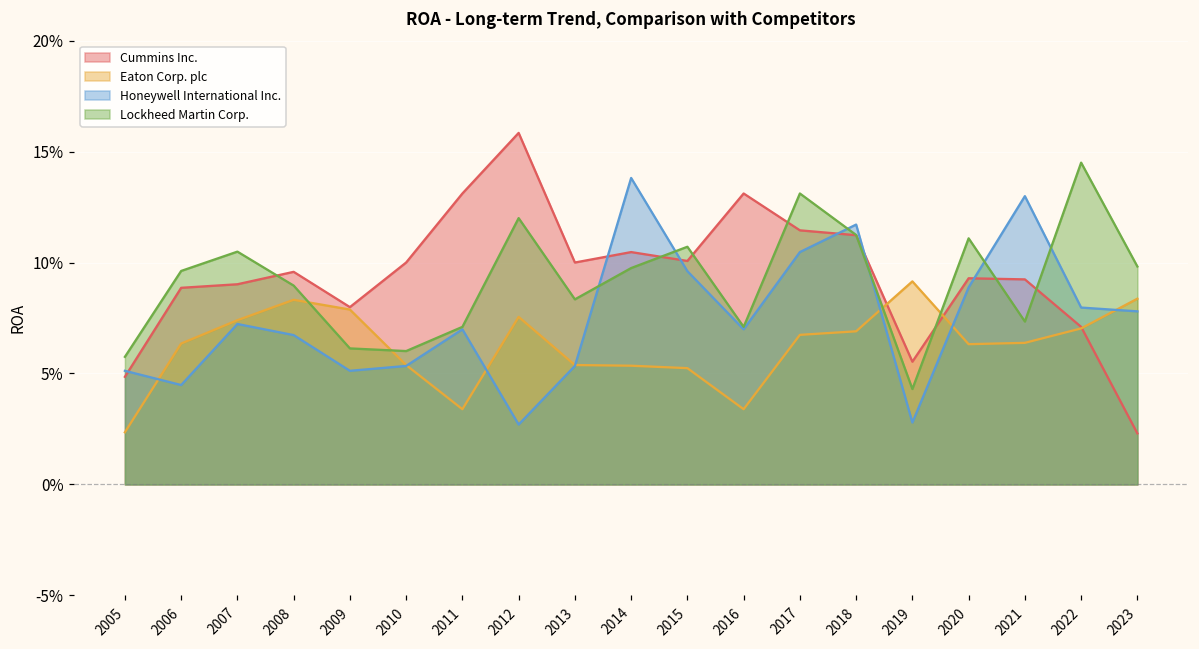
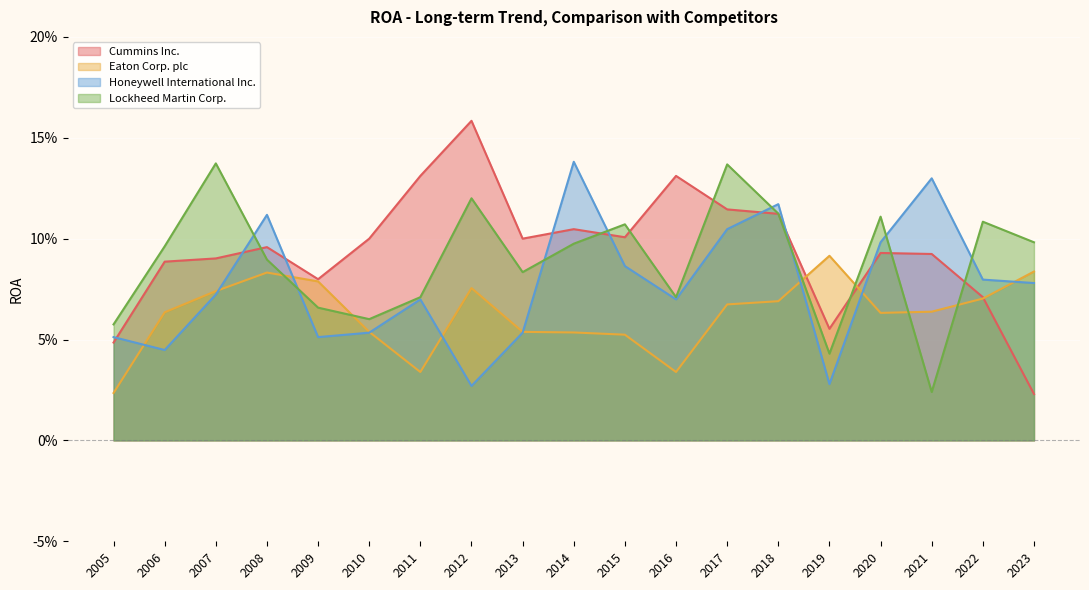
  {
    "Honeywell International Inc.": {
      "2005": "5.1%",
      "2006": "4.5%",
      "2007": "7.2%",
-     "2008": "6.7%",
+     "2008": "11.2%",
      "2009": "5.1%",
      "2012": "2.7%",
      "2014": "13.8%",
-     "2015": "9.6%",
+     "2015": "8.6%",
      "2017": "10.5%",
      "2018": "11.7%",
      "2019": "2.8%",
-     "2020": "8.9%",
+     "2020": "9.8%",
      "2021": "13.0%",
      "2022": "8.0%",
      "2023": "7.8%"
    },
    "Lockheed Martin Corp.": {
      "2005": "5.8%",
      "2006": "9.6%",
-     "2007": "10.5%",
+     "2007": "13.7%",
      "2008": "9.0%",
-     "2009": "6.1%",
+     "2009": "6.6%",
      "2010": "6.0%",
      "2012": "12.0%",
      "2013": "8.3%",
      "2014": "9.8%",
      "2015": "10.7%",
-     "2017": "13.1%",
+     "2017": "13.7%",
      "2019": "4.3%",
      "2020": "11.1%",
-     "2021": "7.3%",
-     "2022": "14.5%",
+     "2021": "2.4%",
+     "2022": "10.8%",
      "2023": "9.8%"
    }
  }
